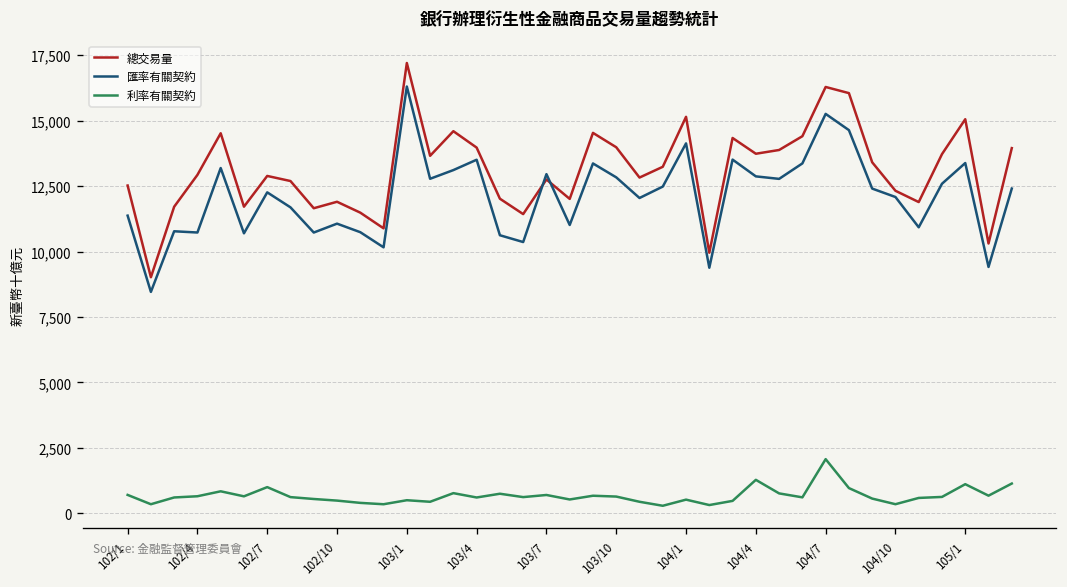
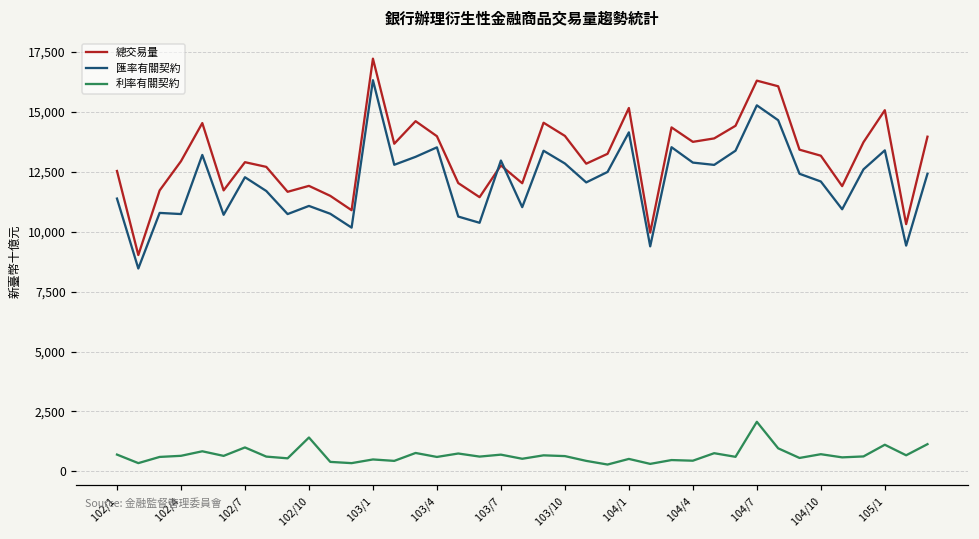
  {
    "總交易量": {
      "102/1": "12,500",
      "102/4": "12,900",
      "102/7": "12,900",
      "102/10": "11,900",
      "103/1": "17,200",
      "103/4": "14,000",
      "103/7": "12,800",
      "103/10": "14,000",
      "104/1": "15,100",
      "104/4": "13,700",
      "104/7": "16,300",
-     "104/10": "12,300",
+     "104/10": "13,200",
      "105/1": "15,100"
    },
    "匯率有關契約": {
      "102/1": "11,400",
      "102/4": "10,700",
      "102/7": "12,300",
      "102/10": "11,100",
      "103/1": "16,300",
      "103/4": "13,500",
      "103/7": "13,000",
      "103/10": "12,800",
      "104/1": "14,100",
      "104/4": "12,900",
      "104/7": "15,300",
      "104/10": "12,100",
      "105/1": "13,400"
    },
    "利率有關契約": {
      "102/1": "700",
      "102/4": "700",
      "102/7": "1,000",
-     "102/10": "500",
+     "102/10": "1,400",
      "103/1": "500",
      "103/4": "600",
      "103/7": "700",
      "103/10": "600",
      "104/1": "500",
-     "104/4": "1,300",
+     "104/4": "400",
      "104/7": "2,100",
-     "104/10": "300",
+     "104/10": "700",
      "105/1": "1,100"
    }
  }
